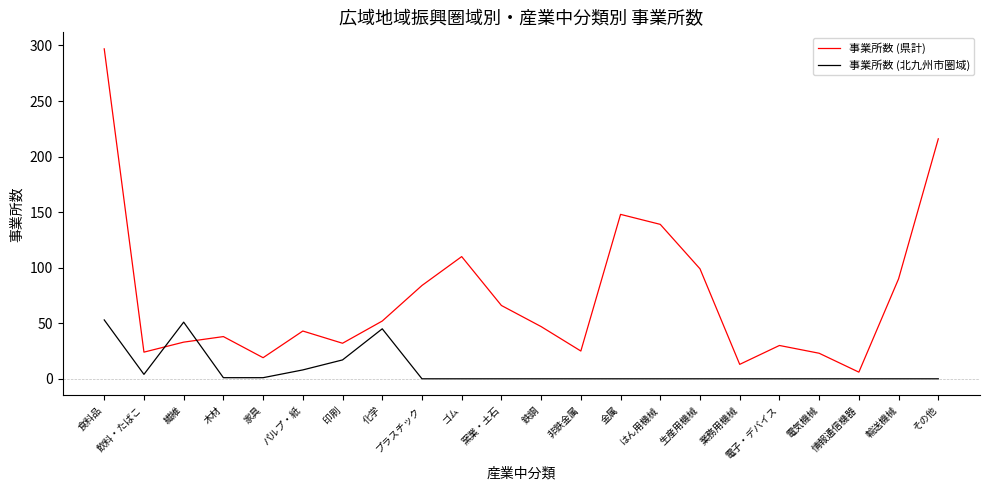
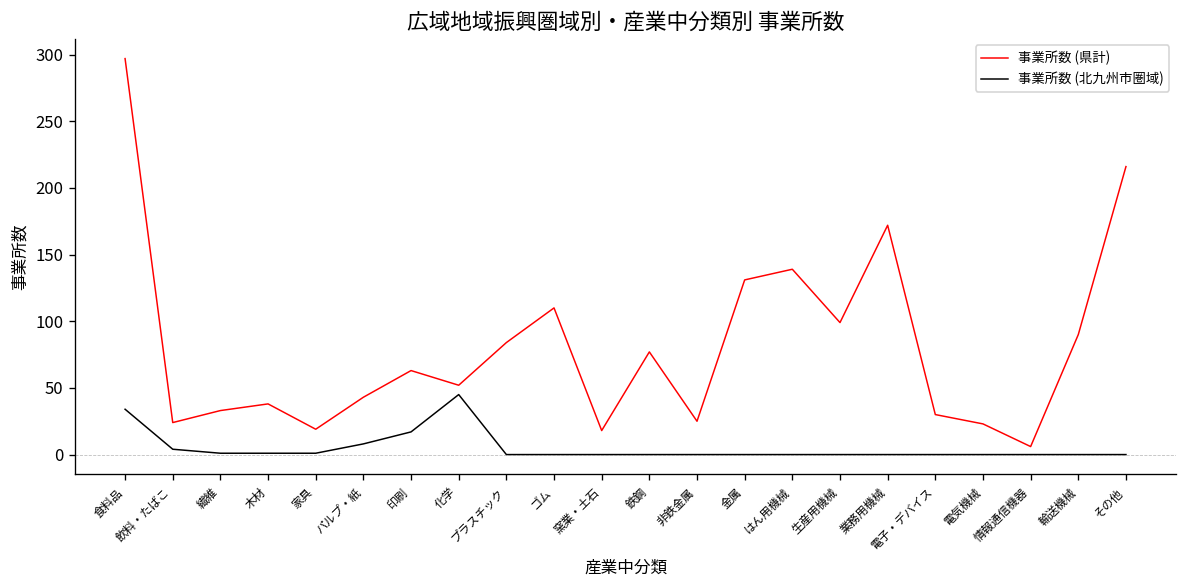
  {
    "事業所数 (県計)": {
      "食料品": 297,
      "飲料・たばこ": 24,
      "繊維": 33,
      "木材": 38,
      "家具": 19,
      "パルプ・紙": 43,
-     "印刷": 32,
+     "印刷": 63,
      "化学": 52,
      "プラスチック": 84,
      "ゴム": 110,
-     "窯業・土石": 66,
-     "鉄鋼": 47,
+     "窯業・土石": 18,
+     "鉄鋼": 77,
      "非鉄金属": 25,
-     "金属": 148,
+     "金属": 131,
      "はん用機械": 139,
      "生産用機械": 99,
-     "業務用機械": 13,
+     "業務用機械": 172,
      "電子・デバイス": 30,
      "電気機械": 23,
      "情報通信機器": 6,
      "輸送機械": 90,
      "その他": 216
    },
    "事業所数 (北九州市圏域)": {
-     "食料品": 53,
+     "食料品": 34,
      "飲料・たばこ": 4,
-     "繊維": 51,
+     "繊維": 1,
      "木材": 1,
      "家具": 1,
      "パルプ・紙": 8,
      "印刷": 17,
      "化学": 45,
      "プラスチック": 0,
      "ゴム": 0,
      "窯業・土石": 0,
      "鉄鋼": 0,
      "非鉄金属": 0,
      "金属": 0,
      "はん用機械": 0,
      "生産用機械": 0,
      "業務用機械": 0,
      "電子・デバイス": 0,
      "電気機械": 0,
      "情報通信機器": 0,
      "輸送機械": 0,
      "その他": 0
    }
  }
